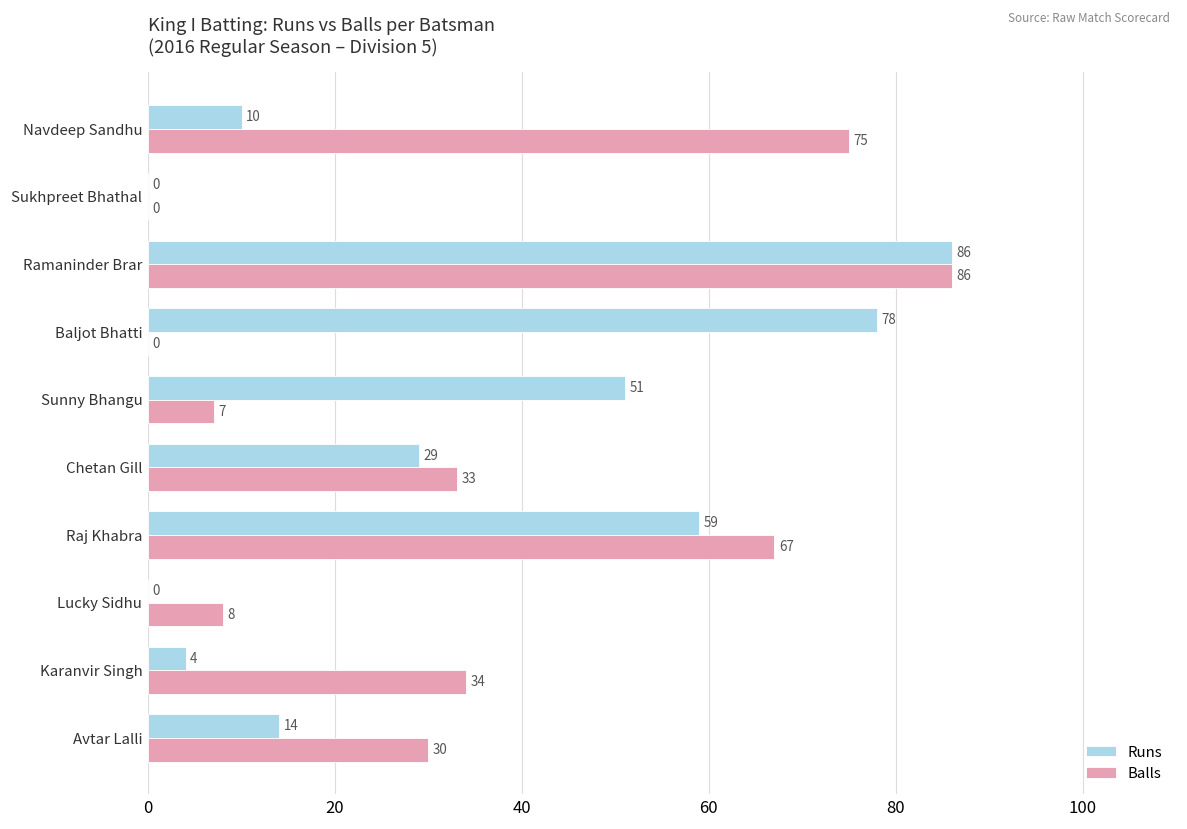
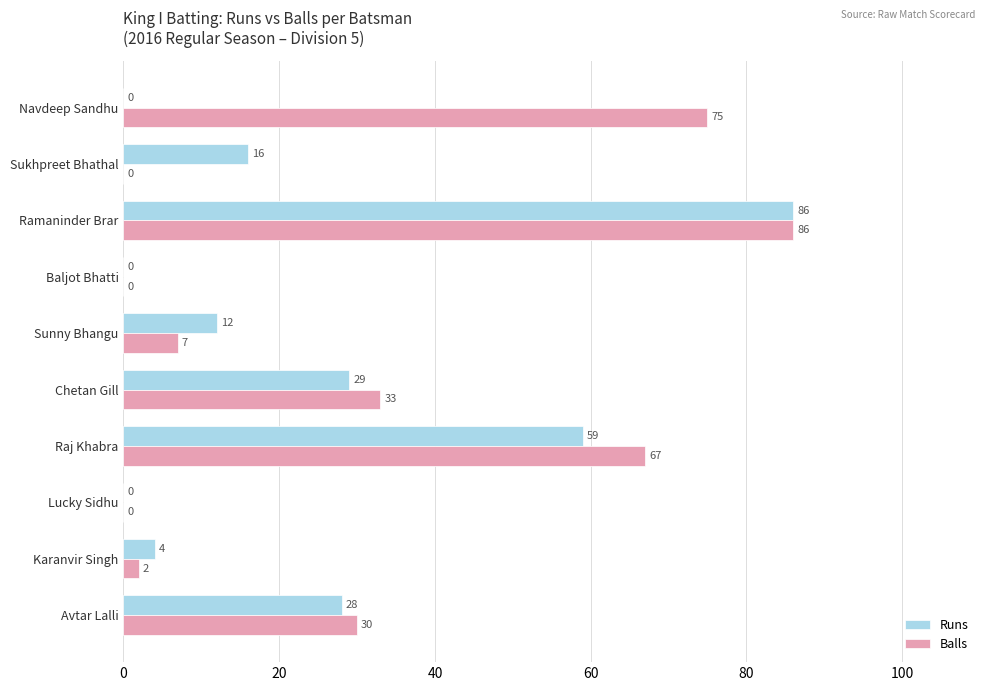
  {
    "Runs": {
-     "Navdeep Sandhu": 10,
-     "Sukhpreet Bhathal": 0,
+     "Navdeep Sandhu": 0,
+     "Sukhpreet Bhathal": 16,
      "Ramaninder Brar": 86,
-     "Baljot Bhatti": 78,
-     "Sunny Bhangu": 51,
+     "Baljot Bhatti": 0,
+     "Sunny Bhangu": 12,
      "Chetan Gill": 29,
      "Raj Khabra": 59,
      "Lucky Sidhu": 0,
      "Karanvir Singh": 4,
-     "Avtar Lalli": 14
+     "Avtar Lalli": 28
    },
    "Balls": {
      "Navdeep Sandhu": 75,
      "Sukhpreet Bhathal": 0,
      "Ramaninder Brar": 86,
      "Baljot Bhatti": 0,
      "Sunny Bhangu": 7,
      "Chetan Gill": 33,
      "Raj Khabra": 67,
-     "Lucky Sidhu": 8,
-     "Karanvir Singh": 34,
+     "Lucky Sidhu": 0,
+     "Karanvir Singh": 2,
      "Avtar Lalli": 30
    }
  }
